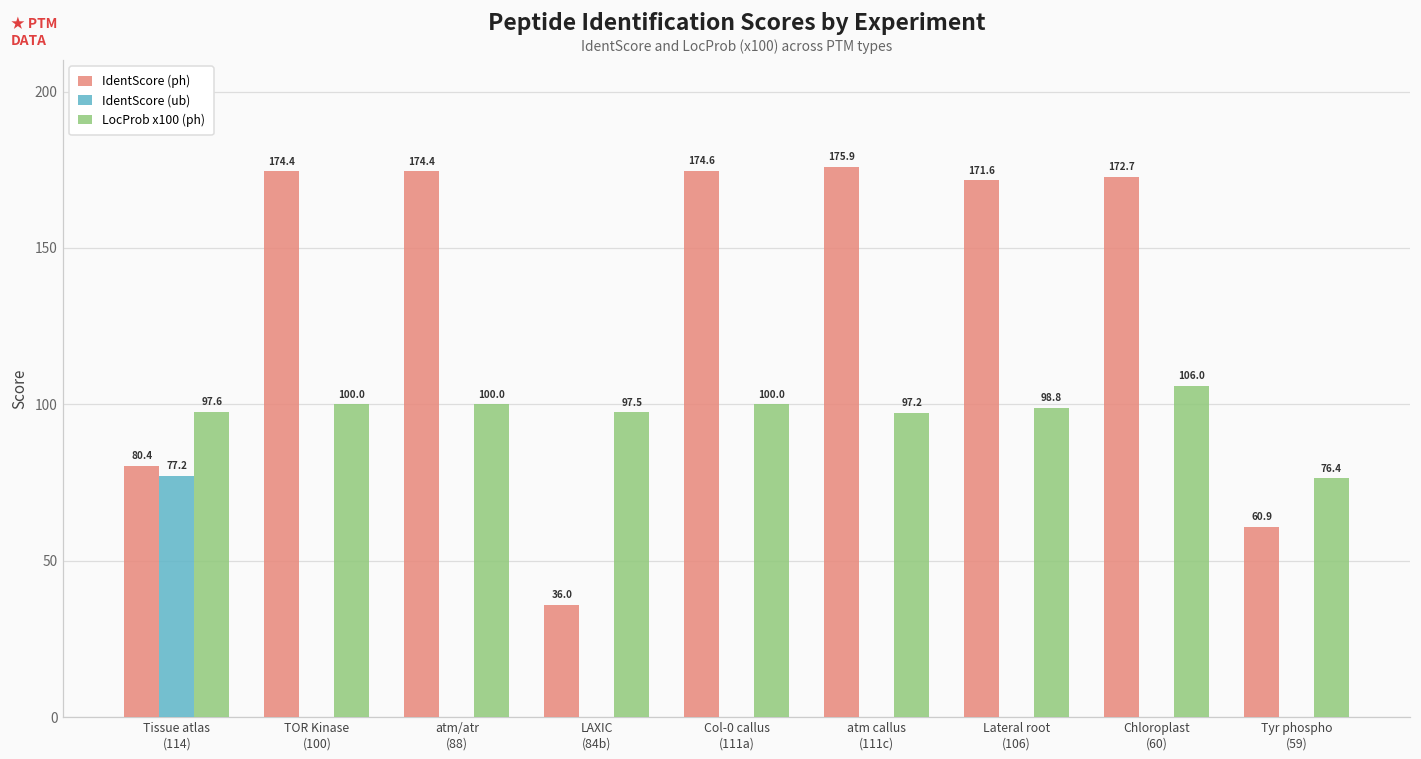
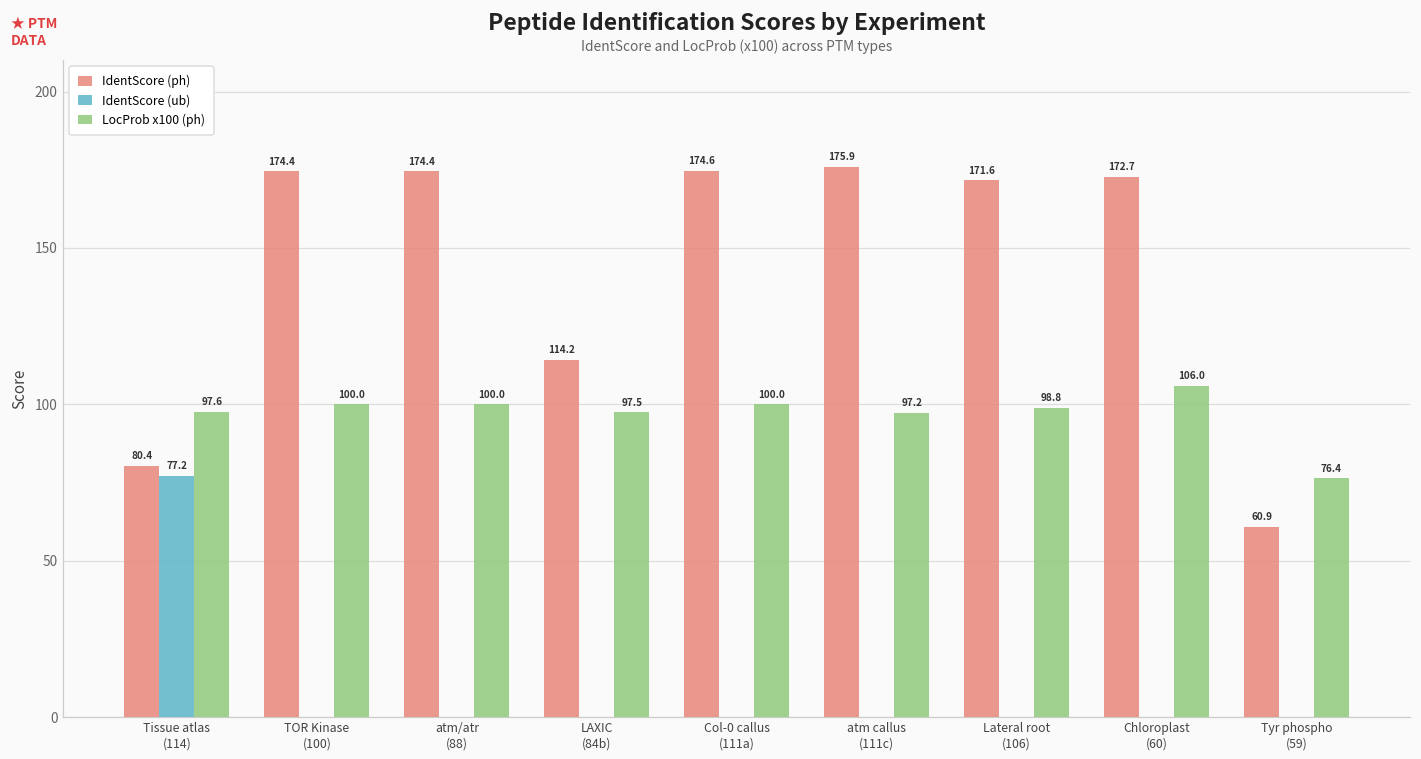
  {
    "IdentScore (ph)": {
      "Tissue atlas (114)": 80.4,
      "TOR Kinase (100)": 174.4,
      "atm/atr (88)": 174.4,
-     "LAXIC (84b)": 36.0,
+     "LAXIC (84b)": 114.2,
      "Col-0 callus (111a)": 174.6,
      "atm callus (111c)": 175.9,
      "Lateral root (106)": 171.6,
      "Chloroplast (60)": 172.7,
      "Tyr phospho (59)": 60.9
    },
    "IdentScore (ub)": {
      "Tissue atlas (114)": 77.2
    },
    "LocProb x100 (ph)": {
      "Tissue atlas (114)": 97.6,
      "TOR Kinase (100)": 100.0,
      "atm/atr (88)": 100.0,
      "LAXIC (84b)": 97.5,
      "Col-0 callus (111a)": 100.0,
      "atm callus (111c)": 97.2,
      "Lateral root (106)": 98.8,
      "Chloroplast (60)": 106.0,
      "Tyr phospho (59)": 76.4
    }
  }
